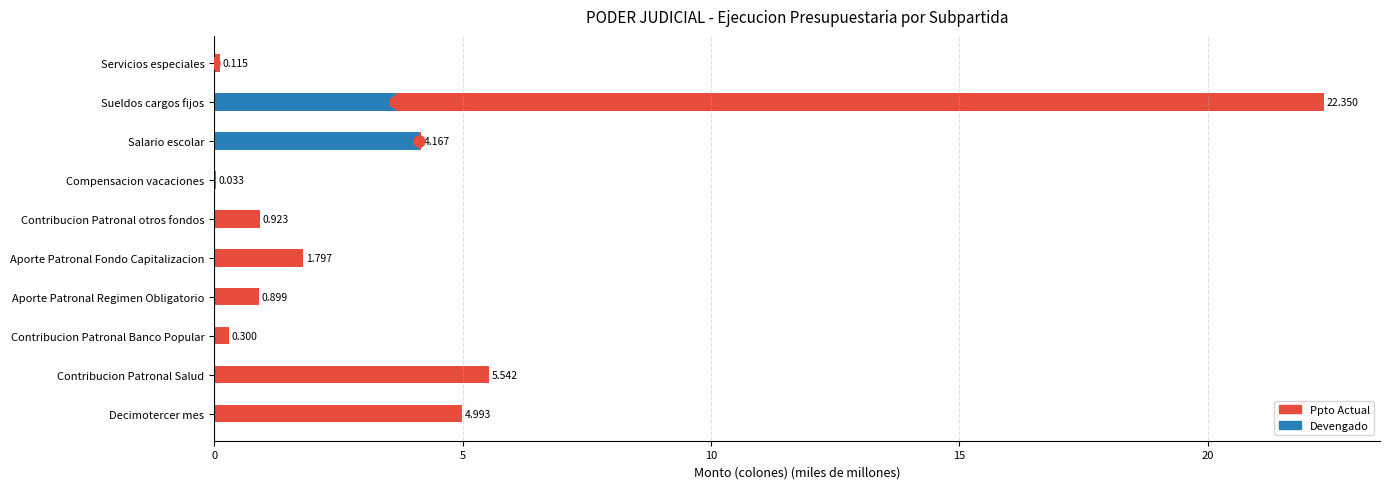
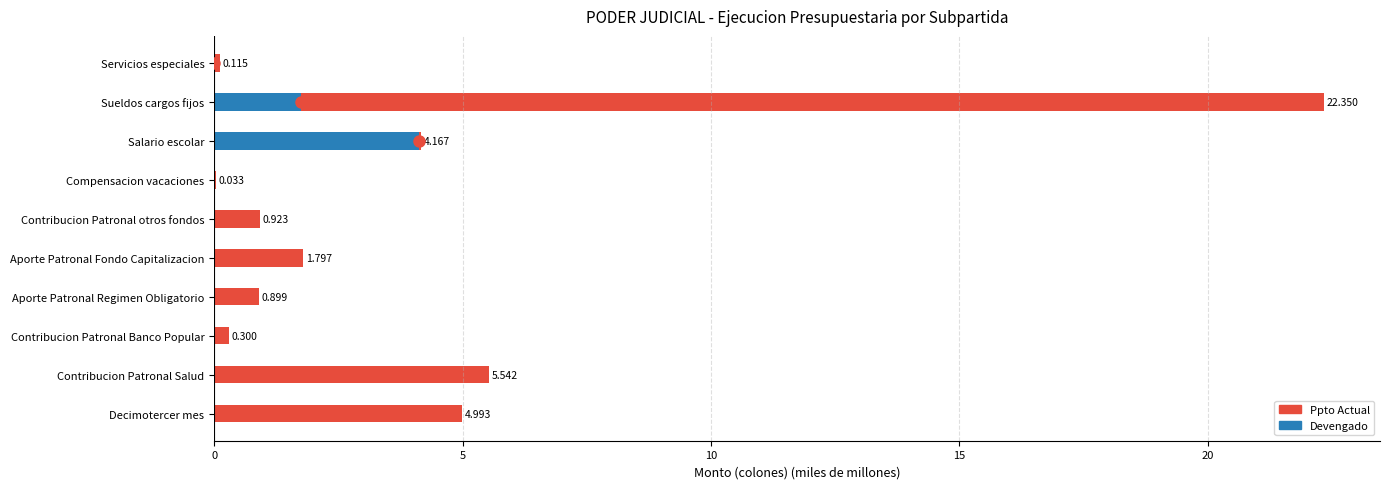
  {
    "Devengado": {
-     "Sueldos cargos fijos": 3.6,
+     "Sueldos cargos fijos": 1.8,
      "Salario escolar": 4.1,
      "Compensacion vacaciones": 0.0,
      "Contribucion Patronal otros fondos": 0.0,
      "Aporte Patronal Fondo Capitalizacion": 0.0,
      "Aporte Patronal Regimen Obligatorio": 0.0,
      "Contribucion Patronal Banco Popular": 0.0,
      "Contribucion Patronal Salud": 0.0,
      "Decimotercer mes": 0.0
    }
  }
